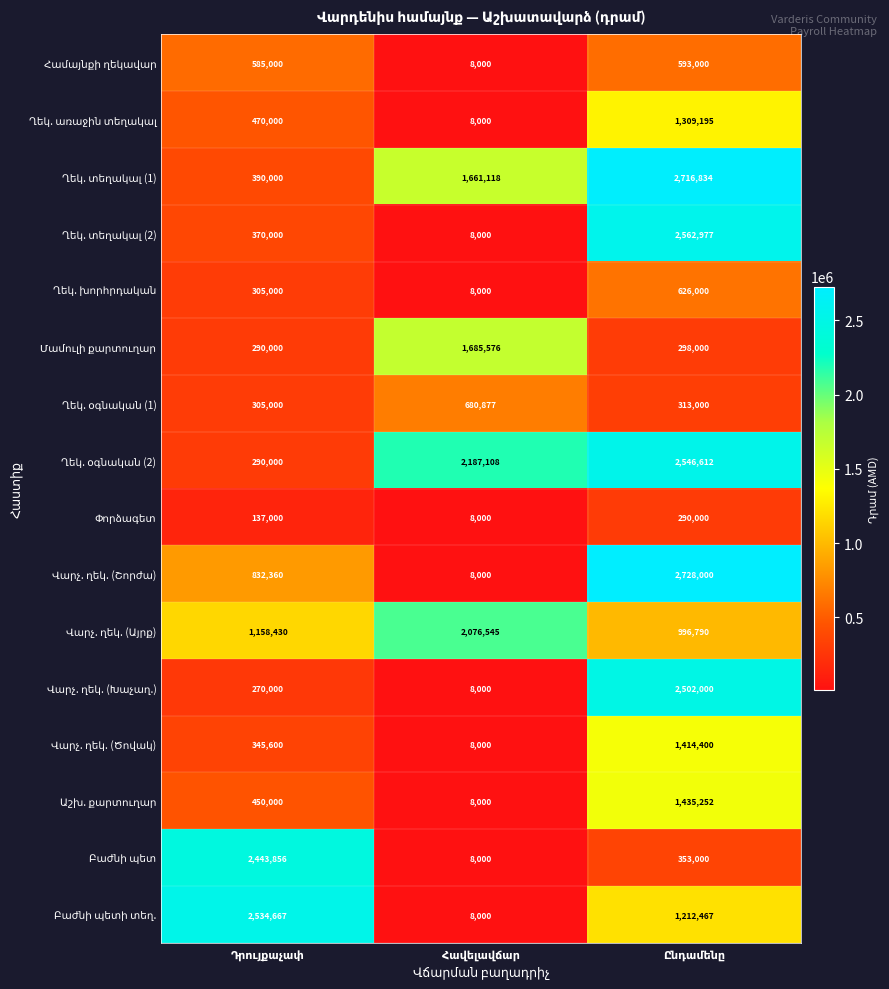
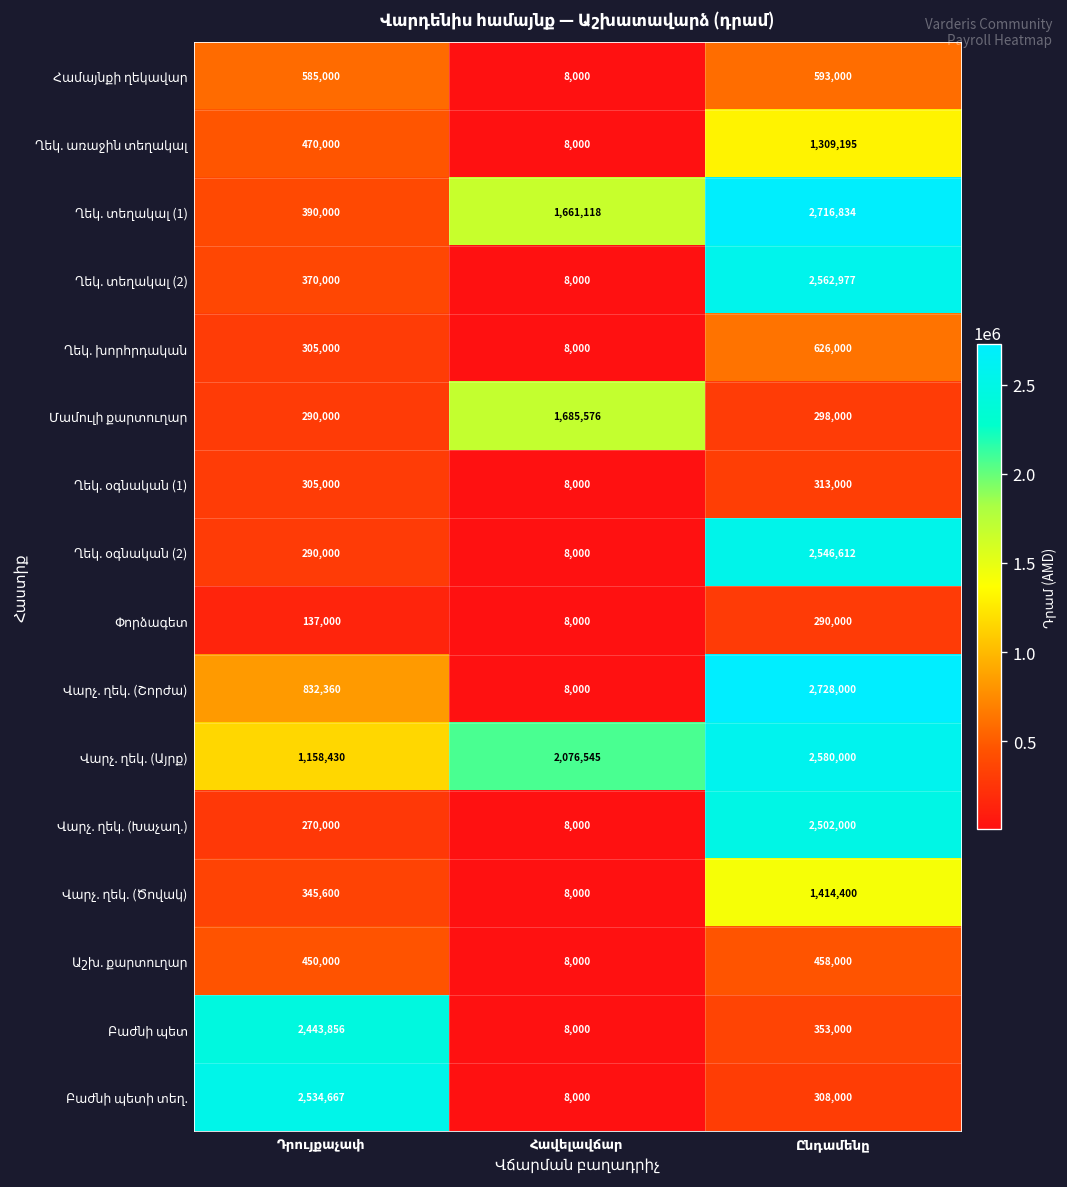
  {
    "Համայնքի ղեկավար": {
      "Դրույքաչափ": "585,000",
      "Հավելավճար": "8,000",
      "Ընդամենը": "593,000"
    },
    "Ղեկ. առաջին տեղակալ": {
      "Դրույքաչափ": "470,000",
      "Հավելավճար": "8,000",
      "Ընդամենը": "1,309,195"
    },
    "Ղեկ. տեղակալ (1)": {
      "Դրույքաչափ": "390,000",
      "Հավելավճար": "1,661,118",
      "Ընդամենը": "2,716,834"
    },
    "Ղեկ. տեղակալ (2)": {
      "Դրույքաչափ": "370,000",
      "Հավելավճար": "8,000",
      "Ընդամենը": "2,562,977"
    },
    "Ղեկ. խորհրդական": {
      "Դրույքաչափ": "305,000",
      "Հավելավճար": "8,000",
      "Ընդամենը": "626,000"
    },
    "Մամուլի քարտուղար": {
      "Դրույքաչափ": "290,000",
      "Հավելավճար": "1,685,576",
      "Ընդամենը": "298,000"
    },
    "Ղեկ. օգնական (1)": {
      "Դրույքաչափ": "305,000",
-     "Հավելավճար": "680,877",
+     "Հավելավճար": "8,000",
      "Ընդամենը": "313,000"
    },
    "Ղեկ. օգնական (2)": {
      "Դրույքաչափ": "290,000",
-     "Հավելավճար": "2,187,108",
+     "Հավելավճար": "8,000",
      "Ընդամենը": "2,546,612"
    },
    "Փորձագետ": {
      "Դրույքաչափ": "137,000",
      "Հավելավճար": "8,000",
      "Ընդամենը": "290,000"
    },
    "Վարչ. ղեկ. (Շորժա)": {
      "Դրույքաչափ": "832,360",
      "Հավելավճար": "8,000",
      "Ընդամենը": "2,728,000"
    },
    "Վարչ. ղեկ. (Այրք)": {
      "Դրույքաչափ": "1,158,430",
      "Հավելավճար": "2,076,545",
-     "Ընդամենը": "996,790"
+     "Ընդամենը": "2,580,000"
    },
    "Վարչ. ղեկ. (Խաչաղ.)": {
      "Դրույքաչափ": "270,000",
      "Հավելավճար": "8,000",
      "Ընդամենը": "2,502,000"
    },
    "Վարչ. ղեկ. (Ծովակ)": {
      "Դրույքաչափ": "345,600",
      "Հավելավճար": "8,000",
      "Ընդամենը": "1,414,400"
    },
    "Աշխ. քարտուղար": {
      "Դրույքաչափ": "450,000",
      "Հավելավճար": "8,000",
-     "Ընդամենը": "1,435,252"
+     "Ընդամենը": "458,000"
    },
    "Բաժնի պետ": {
      "Դրույքաչափ": "2,443,856",
      "Հավելավճար": "8,000",
      "Ընդամենը": "353,000"
    },
    "Բաժնի պետի տեղ.": {
      "Դրույքաչափ": "2,534,667",
      "Հավելավճար": "8,000",
-     "Ընդամենը": "1,212,467"
+     "Ընդամենը": "308,000"
    }
  }
